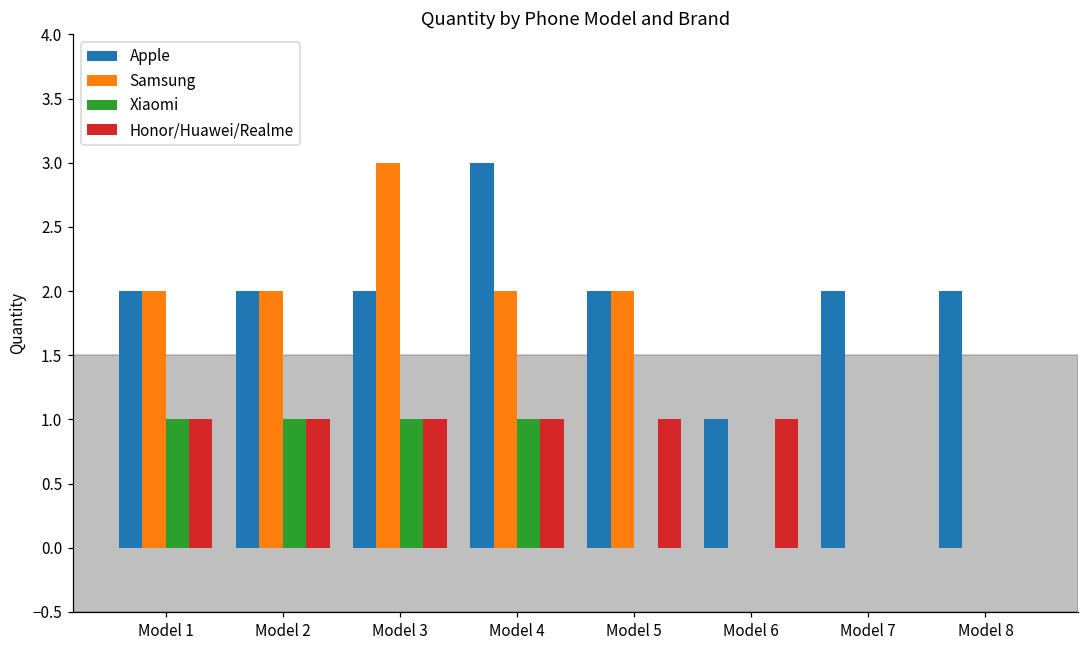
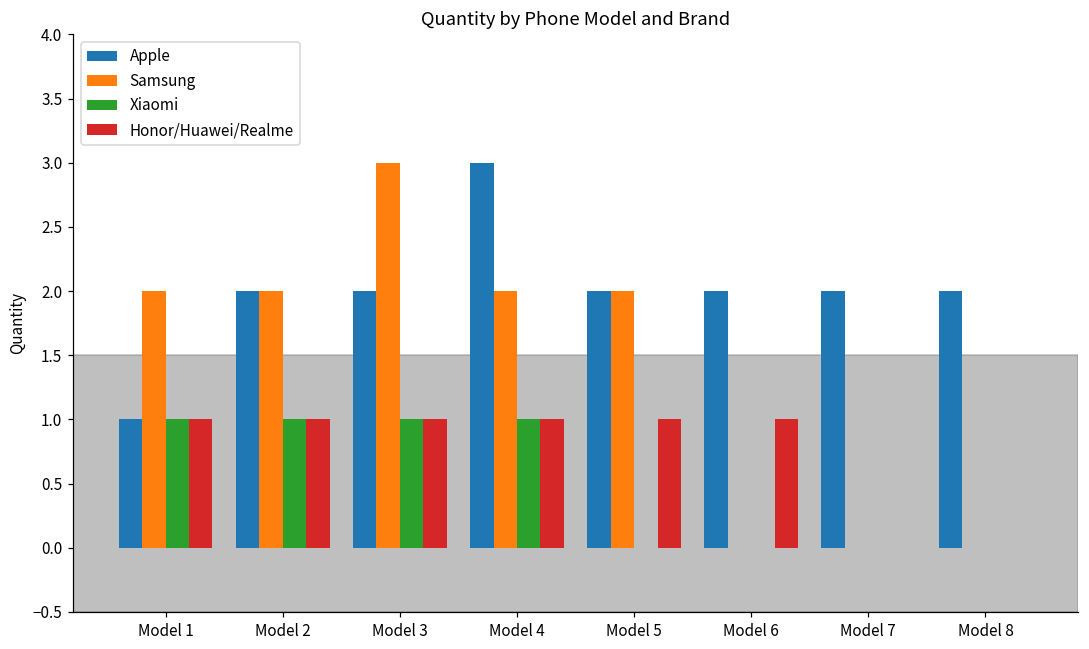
  {
    "Apple": {
-     "Model 1": 2,
+     "Model 1": 1,
      "Model 2": 2,
      "Model 3": 2,
      "Model 4": 3,
      "Model 5": 2,
-     "Model 6": 1,
+     "Model 6": 2,
      "Model 7": 2,
      "Model 8": 2
    },
    "Samsung": {
      "Model 1": 2,
      "Model 2": 2,
      "Model 3": 3,
      "Model 4": 2,
      "Model 5": 2,
      "Model 6": 0,
      "Model 7": 0,
      "Model 8": 0
    },
    "Xiaomi": {
      "Model 1": 1,
      "Model 2": 1,
      "Model 3": 1,
      "Model 4": 1,
      "Model 5": 0,
      "Model 6": 0,
      "Model 7": 0,
      "Model 8": 0
    },
    "Honor/Huawei/Realme": {
      "Model 1": 1,
      "Model 2": 1,
      "Model 3": 1,
      "Model 4": 1,
      "Model 5": 1,
      "Model 6": 1,
      "Model 7": 0,
      "Model 8": 0
    }
  }
